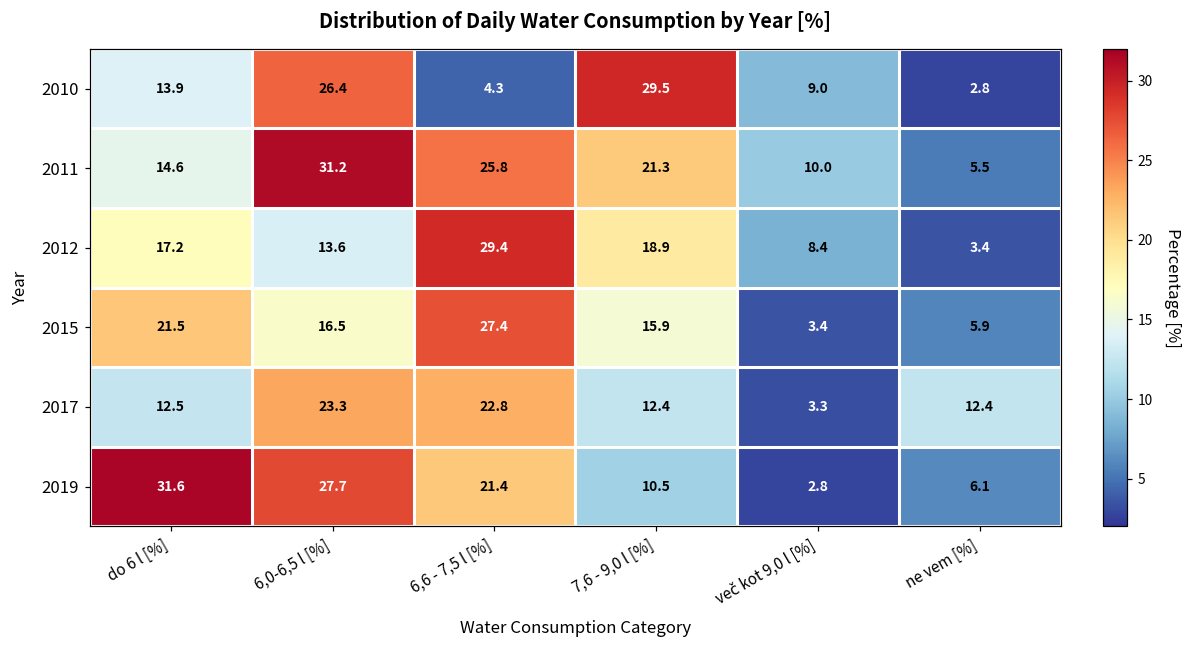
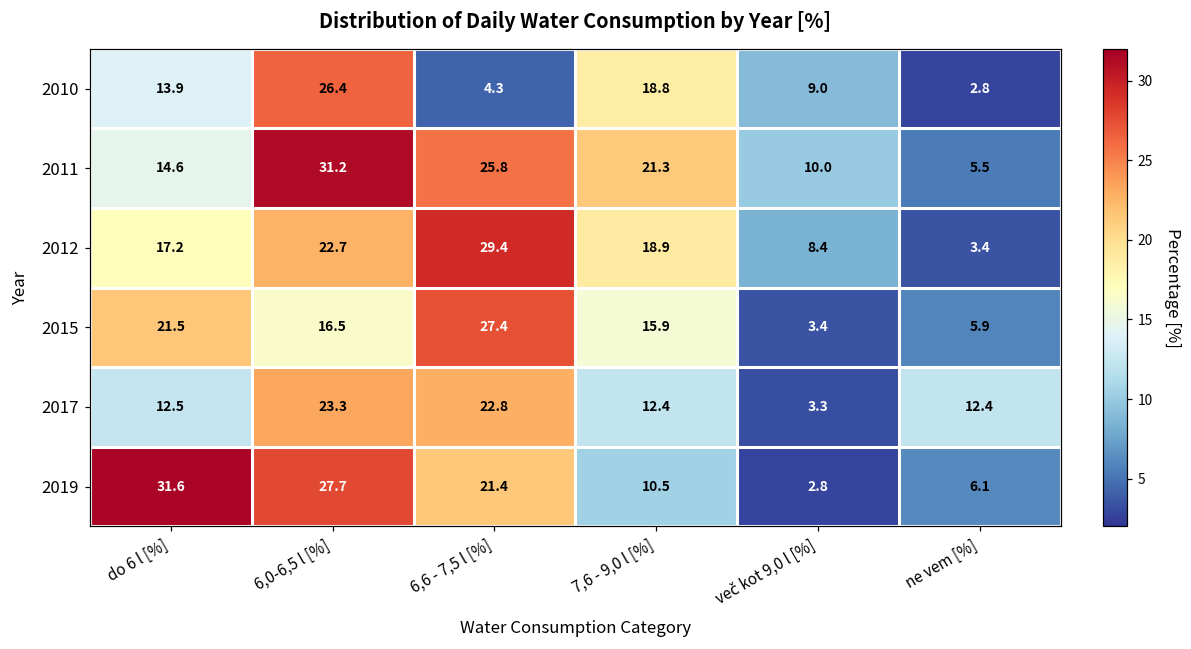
  {
    "2010": {
      "do 6 l [%]": 13.9,
      "6,0-6,5 l [%]": 26.4,
      "6,6 - 7,5 l [%]": 4.3,
-     "7,6 - 9,0 l [%]": 29.5,
+     "7,6 - 9,0 l [%]": 18.8,
      "več kot 9,0 l [%]": 9.0,
      "ne vem [%]": 2.8
    },
    "2011": {
      "do 6 l [%]": 14.6,
      "6,0-6,5 l [%]": 31.2,
      "6,6 - 7,5 l [%]": 25.8,
      "7,6 - 9,0 l [%]": 21.3,
      "več kot 9,0 l [%]": 10.0,
      "ne vem [%]": 5.5
    },
    "2012": {
      "do 6 l [%]": 17.2,
-     "6,0-6,5 l [%]": 13.6,
+     "6,0-6,5 l [%]": 22.7,
      "6,6 - 7,5 l [%]": 29.4,
      "7,6 - 9,0 l [%]": 18.9,
      "več kot 9,0 l [%]": 8.4,
      "ne vem [%]": 3.4
    },
    "2015": {
      "do 6 l [%]": 21.5,
      "6,0-6,5 l [%]": 16.5,
      "6,6 - 7,5 l [%]": 27.4,
      "7,6 - 9,0 l [%]": 15.9,
      "več kot 9,0 l [%]": 3.4,
      "ne vem [%]": 5.9
    },
    "2017": {
      "do 6 l [%]": 12.5,
      "6,0-6,5 l [%]": 23.3,
      "6,6 - 7,5 l [%]": 22.8,
      "7,6 - 9,0 l [%]": 12.4,
      "več kot 9,0 l [%]": 3.3,
      "ne vem [%]": 12.4
    },
    "2019": {
      "do 6 l [%]": 31.6,
      "6,0-6,5 l [%]": 27.7,
      "6,6 - 7,5 l [%]": 21.4,
      "7,6 - 9,0 l [%]": 10.5,
      "več kot 9,0 l [%]": 2.8,
      "ne vem [%]": 6.1
    }
  }
